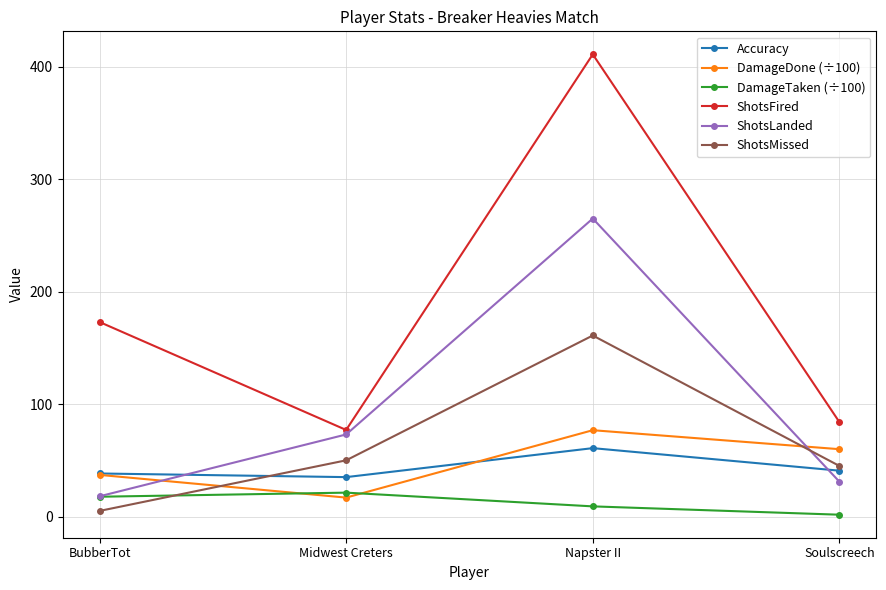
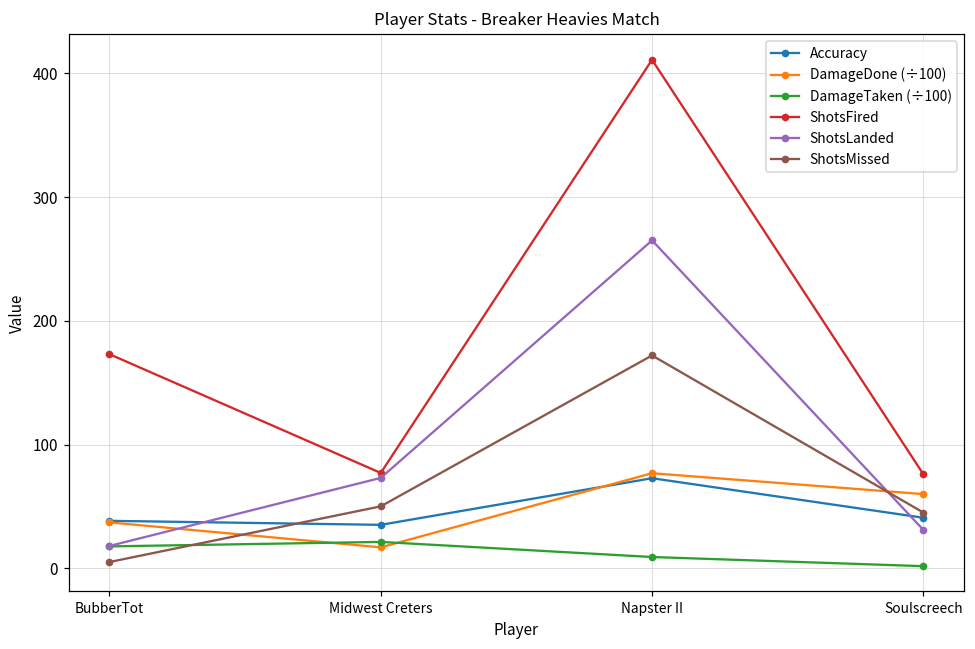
  {
    "Accuracy": {
      "Midwest Creters": 35,
-     "Napster II": 61,
+     "Napster II": 73,
      "Soulscreech": 41
    },
    "DamageDone (÷100)": {
      "Midwest Creters": 17,
      "Napster II": 77,
      "Soulscreech": 60
    },
    "DamageTaken (÷100)": {
      "Midwest Creters": 21,
      "Napster II": 9,
      "Soulscreech": 2
    },
    "ShotsFired": {
      "BubberTot": 173,
      "Midwest Creters": 77,
      "Napster II": 411,
-     "Soulscreech": 84
+     "Soulscreech": 76
    },
    "ShotsLanded": {
      "Midwest Creters": 73,
      "Napster II": 265,
      "Soulscreech": 31
    },
    "ShotsMissed": {
      "BubberTot": 5,
      "Midwest Creters": 50,
-     "Napster II": 161,
+     "Napster II": 172,
      "Soulscreech": 45
    }
  }
